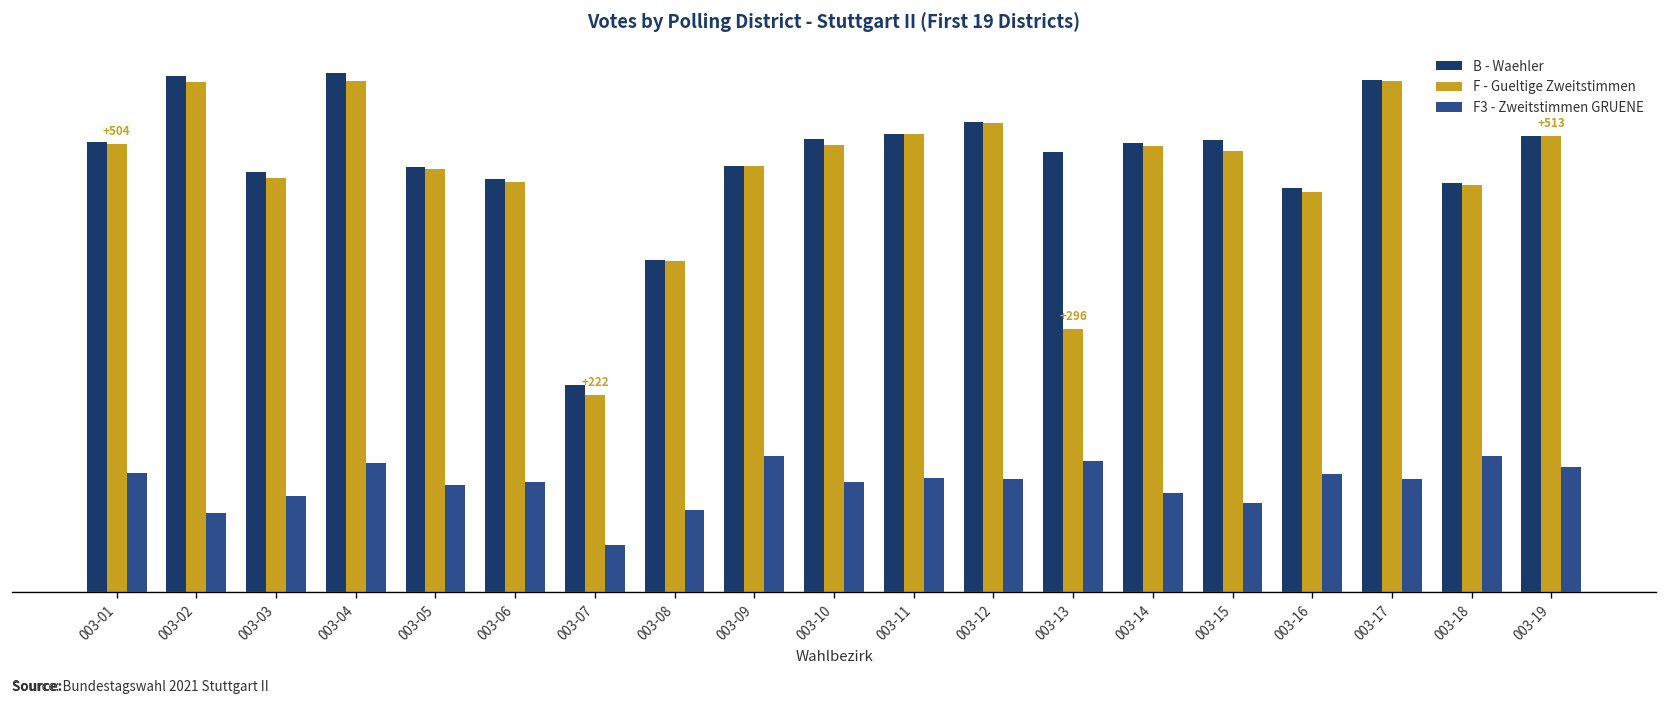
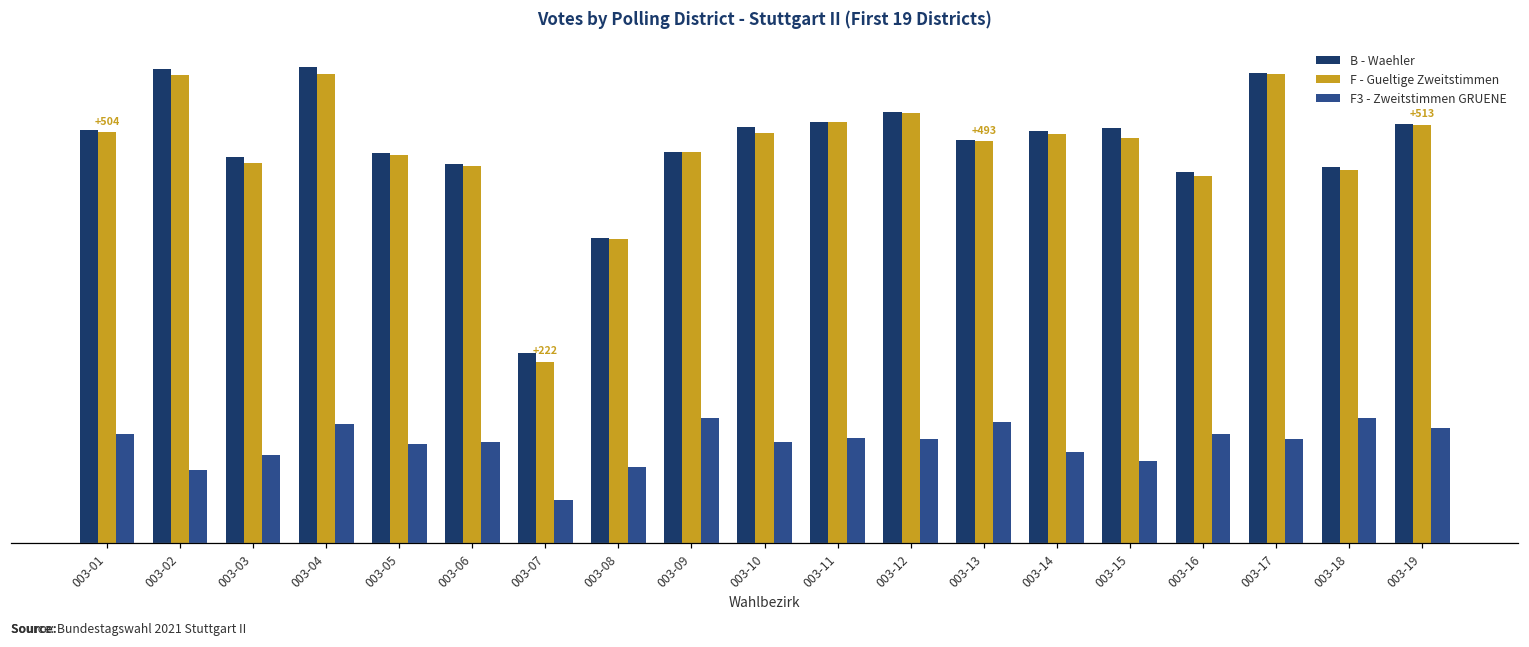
  {
    "F - Gueltige Zweitstimmen": {
      "003-01": "+504",
      "003-07": "+222",
-     "003-13": "+296",
+     "003-13": "+493",
      "003-19": "+513"
    }
  }
